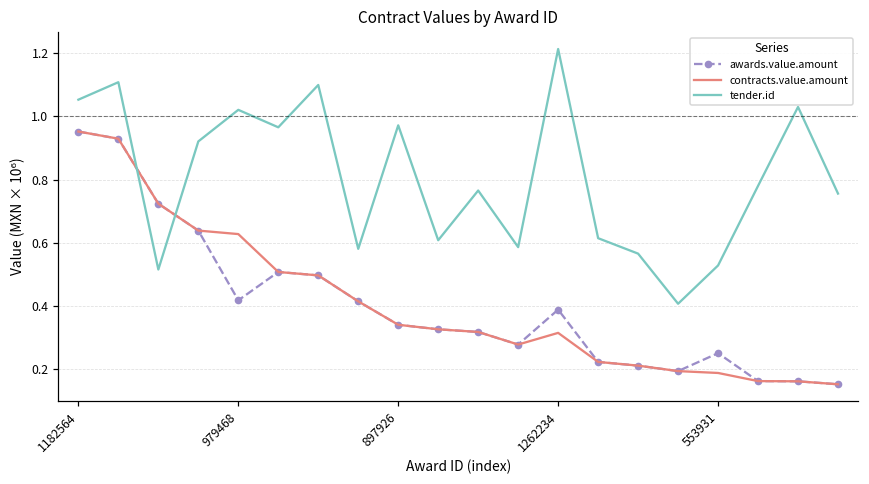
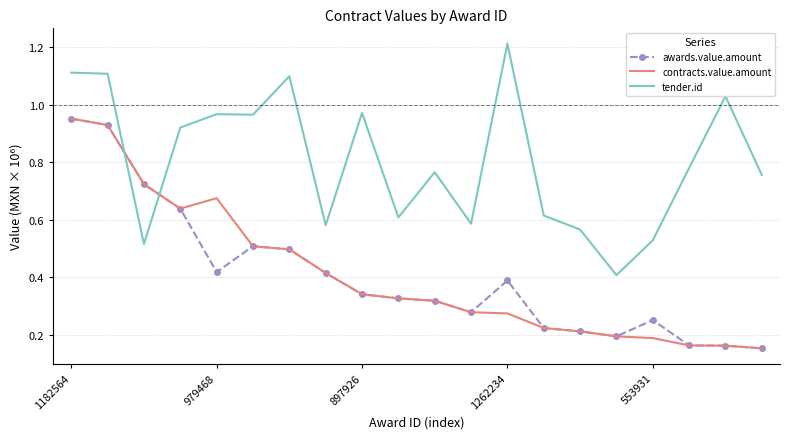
  {
    "awards.value.amount": {
      "979468": 0.42,
      "1262234": 0.39,
      "553931": 0.25
    },
    "contracts.value.amount": {
-     "979468": 0.63,
-     "1262234": 0.32,
+     "979468": 0.67,
+     "1262234": 0.27,
      "553931": 0.19
    },
    "tender.id": {
-     "1182564": 1.05,
-     "979468": 1.02,
+     "1182564": 1.11,
+     "979468": 0.97,
      "897926": 0.97,
      "1262234": 1.21,
      "553931": 0.53
    }
  }
